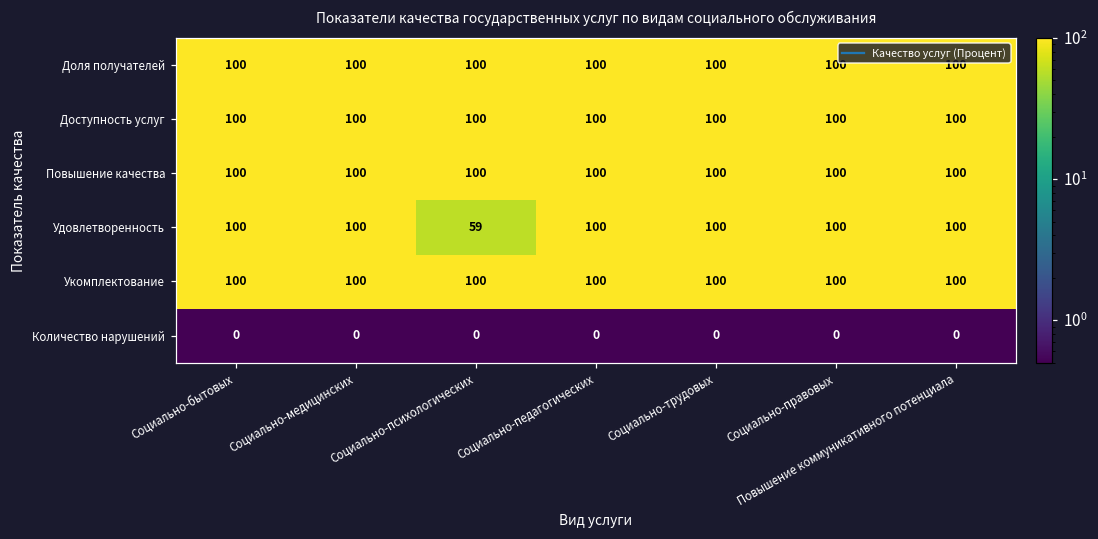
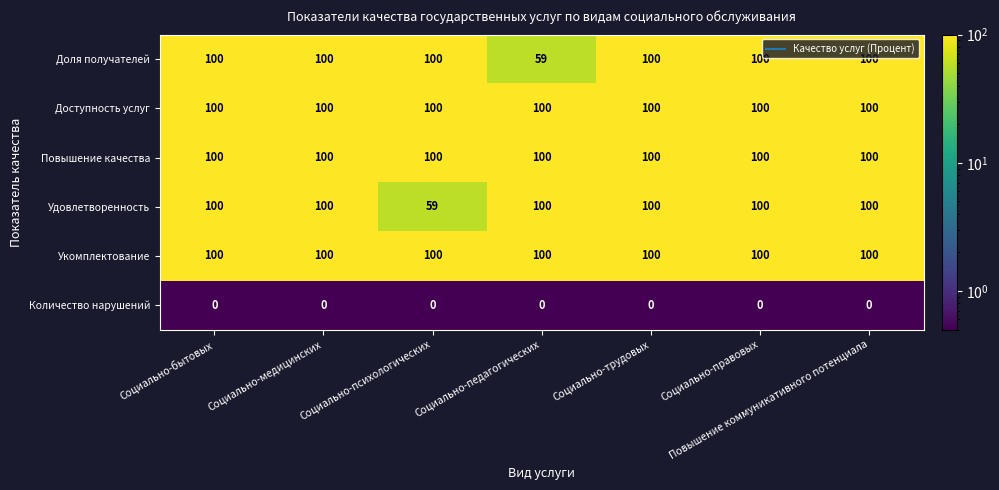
  {
    "Доля получателей": {
      "Социально-бытовых": 100,
      "Социально-медицинских": 100,
      "Социально-психологических": 100,
-     "Социально-педагогических": 100,
+     "Социально-педагогических": 59,
      "Социально-трудовых": 100
    },
    "Доступность услуг": {
      "Социально-бытовых": 100,
      "Социально-медицинских": 100,
      "Социально-психологических": 100,
      "Социально-педагогических": 100,
      "Социально-трудовых": 100,
      "Социально-правовых": 100,
      "Повышение коммуникативного потенциала": 100
    },
    "Повышение качества": {
      "Социально-бытовых": 100,
      "Социально-медицинских": 100,
      "Социально-психологических": 100,
      "Социально-педагогических": 100,
      "Социально-трудовых": 100,
      "Социально-правовых": 100,
      "Повышение коммуникативного потенциала": 100
    },
    "Удовлетворенность": {
      "Социально-бытовых": 100,
      "Социально-медицинских": 100,
      "Социально-психологических": 59,
      "Социально-педагогических": 100,
      "Социально-трудовых": 100,
      "Социально-правовых": 100,
      "Повышение коммуникативного потенциала": 100
    },
    "Укомплектование": {
      "Социально-бытовых": 100,
      "Социально-медицинских": 100,
      "Социально-психологических": 100,
      "Социально-педагогических": 100,
      "Социально-трудовых": 100,
      "Социально-правовых": 100,
      "Повышение коммуникативного потенциала": 100
    },
    "Количество нарушений": {
      "Социально-бытовых": 0,
      "Социально-медицинских": 0,
      "Социально-психологических": 0,
      "Социально-педагогических": 0,
      "Социально-трудовых": 0,
      "Социально-правовых": 0,
      "Повышение коммуникативного потенциала": 0
    }
  }
